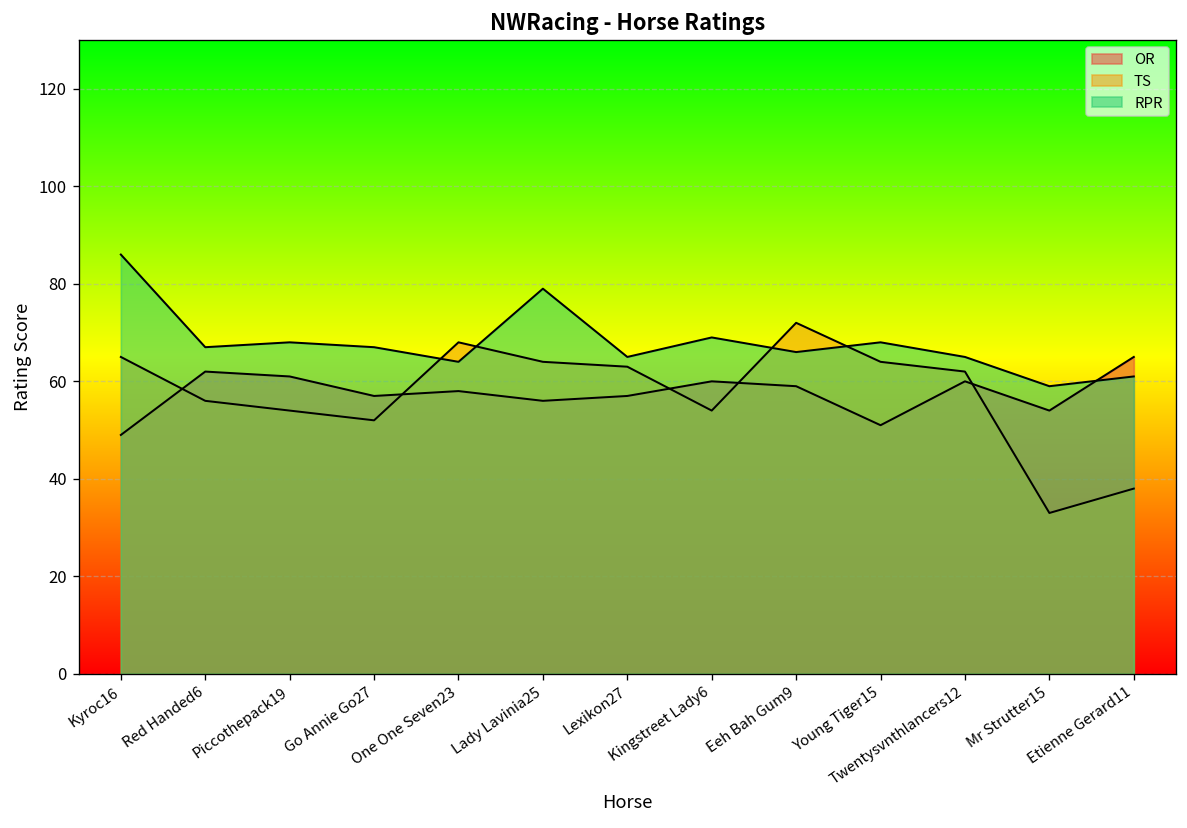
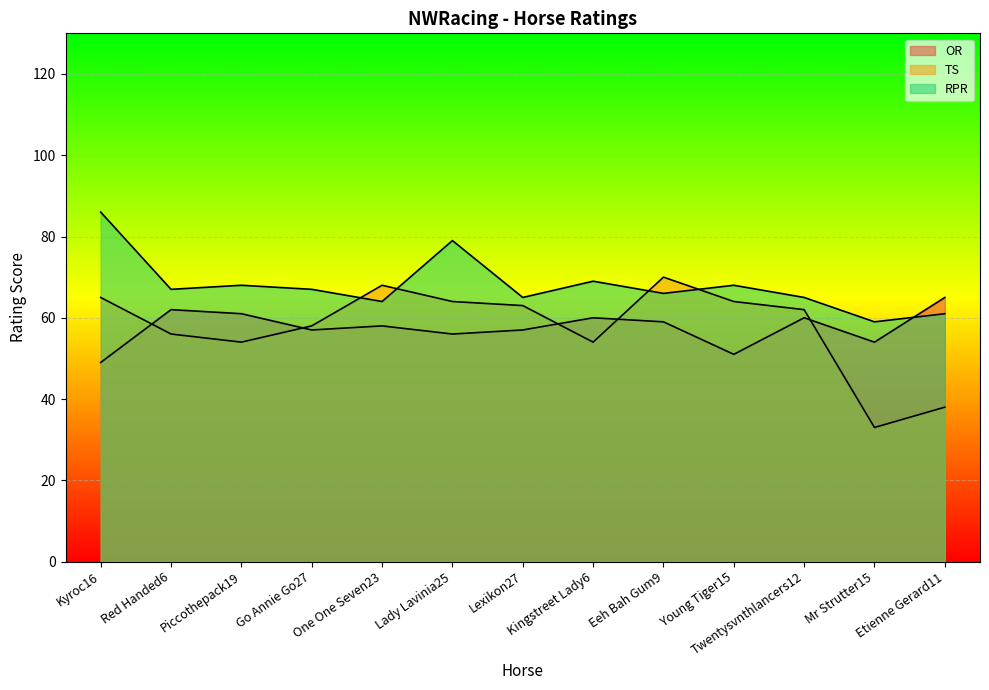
  {
    "OR": {
      "Kyroc16": 49,
      "Red Handed6": 62,
      "Piccothepack19": 61,
      "Go Annie Go27": 57,
      "One One Seven23": 58,
      "Lady Lavinia25": 56,
      "Lexikon27": 57,
      "Kingstreet Lady6": 60,
      "Eeh Bah Gum9": 59,
      "Young Tiger15": 51,
      "Twentysvnthlancers12": 60,
      "Mr Strutter15": 54,
      "Etienne Gerard11": 65
    },
    "TS": {
      "Kyroc16": 65,
      "Red Handed6": 56,
      "Piccothepack19": 54,
-     "Go Annie Go27": 52,
+     "Go Annie Go27": 58,
      "One One Seven23": 68,
      "Lady Lavinia25": 64,
      "Lexikon27": 63,
      "Kingstreet Lady6": 54,
-     "Eeh Bah Gum9": 72,
+     "Eeh Bah Gum9": 70,
      "Young Tiger15": 64,
      "Twentysvnthlancers12": 62,
      "Mr Strutter15": 33,
      "Etienne Gerard11": 38
    },
    "RPR": {
      "Kyroc16": 86,
      "Red Handed6": 67,
      "Piccothepack19": 68,
      "Go Annie Go27": 67,
      "One One Seven23": 64,
      "Lady Lavinia25": 79,
      "Lexikon27": 65,
      "Kingstreet Lady6": 69,
      "Eeh Bah Gum9": 66,
      "Young Tiger15": 68,
      "Twentysvnthlancers12": 65,
      "Mr Strutter15": 59,
      "Etienne Gerard11": 61
    }
  }
